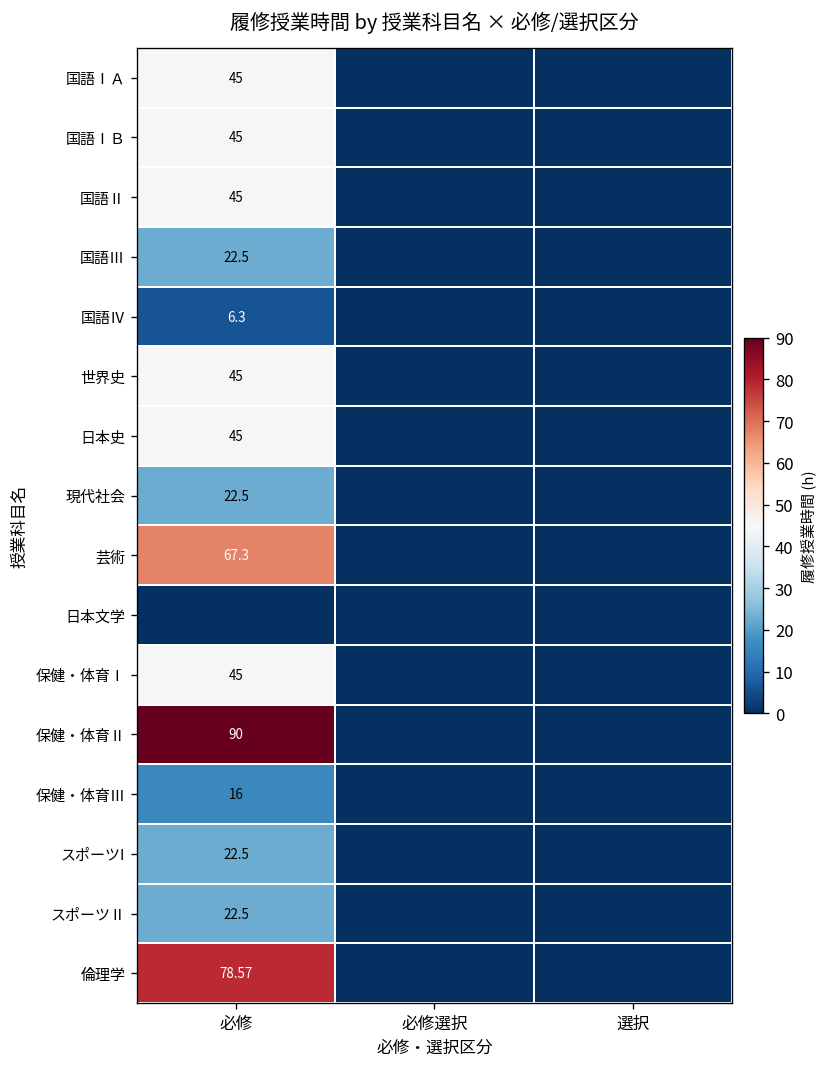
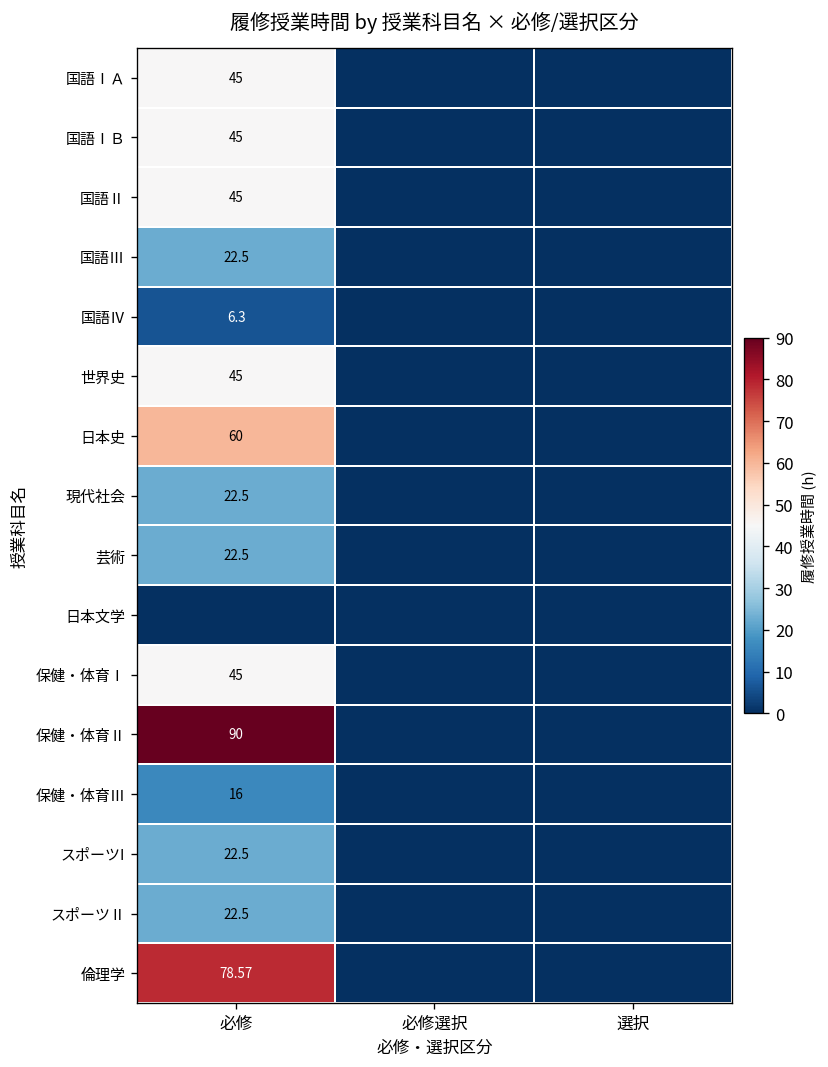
  {
    "国語ⅠＡ": {
      "必修": 45
    },
    "国語ⅠＢ": {
      "必修": 45
    },
    "国語Ⅱ": {
      "必修": 45
    },
    "国語Ⅲ": {
      "必修": 22.5
    },
    "国語Ⅳ": {
      "必修": 6.3
    },
    "世界史": {
      "必修": 45
    },
    "日本史": {
-     "必修": 45
+     "必修": 60
    },
    "現代社会": {
      "必修": 22.5
    },
    "芸術": {
-     "必修": 67.3
+     "必修": 22.5
    },
    "保健・体育Ⅰ": {
      "必修": 45
    },
    "保健・体育Ⅱ": {
      "必修": 90
    },
    "保健・体育Ⅲ": {
      "必修": 16
    },
    "スポーツI": {
      "必修": 22.5
    },
    "スポーツⅡ": {
      "必修": 22.5
    },
    "倫理学": {
      "必修": 78.57
    }
  }
